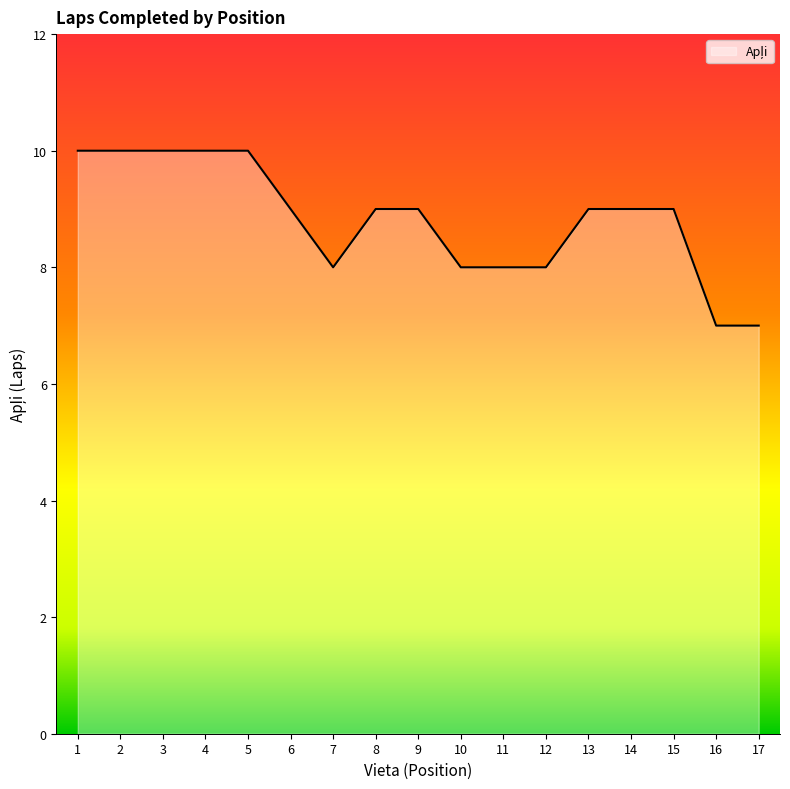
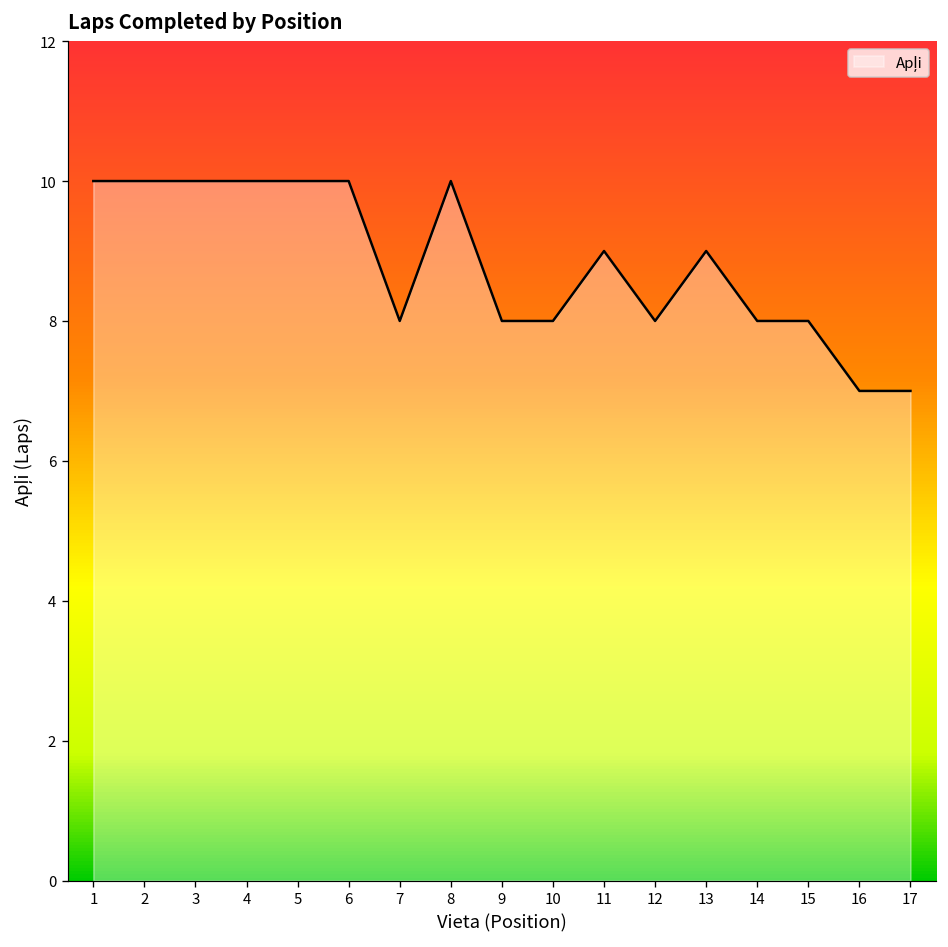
  {
    "1": 10,
    "2": 10,
    "3": 10,
    "4": 10,
    "5": 10,
-   "6": 9,
+   "6": 10,
    "7": 8,
-   "8": 9,
-   "9": 9,
+   "8": 10,
+   "9": 8,
    "10": 8,
-   "11": 8,
+   "11": 9,
    "12": 8,
    "13": 9,
-   "14": 9,
-   "15": 9,
+   "14": 8,
+   "15": 8,
    "16": 7,
    "17": 7
  }
